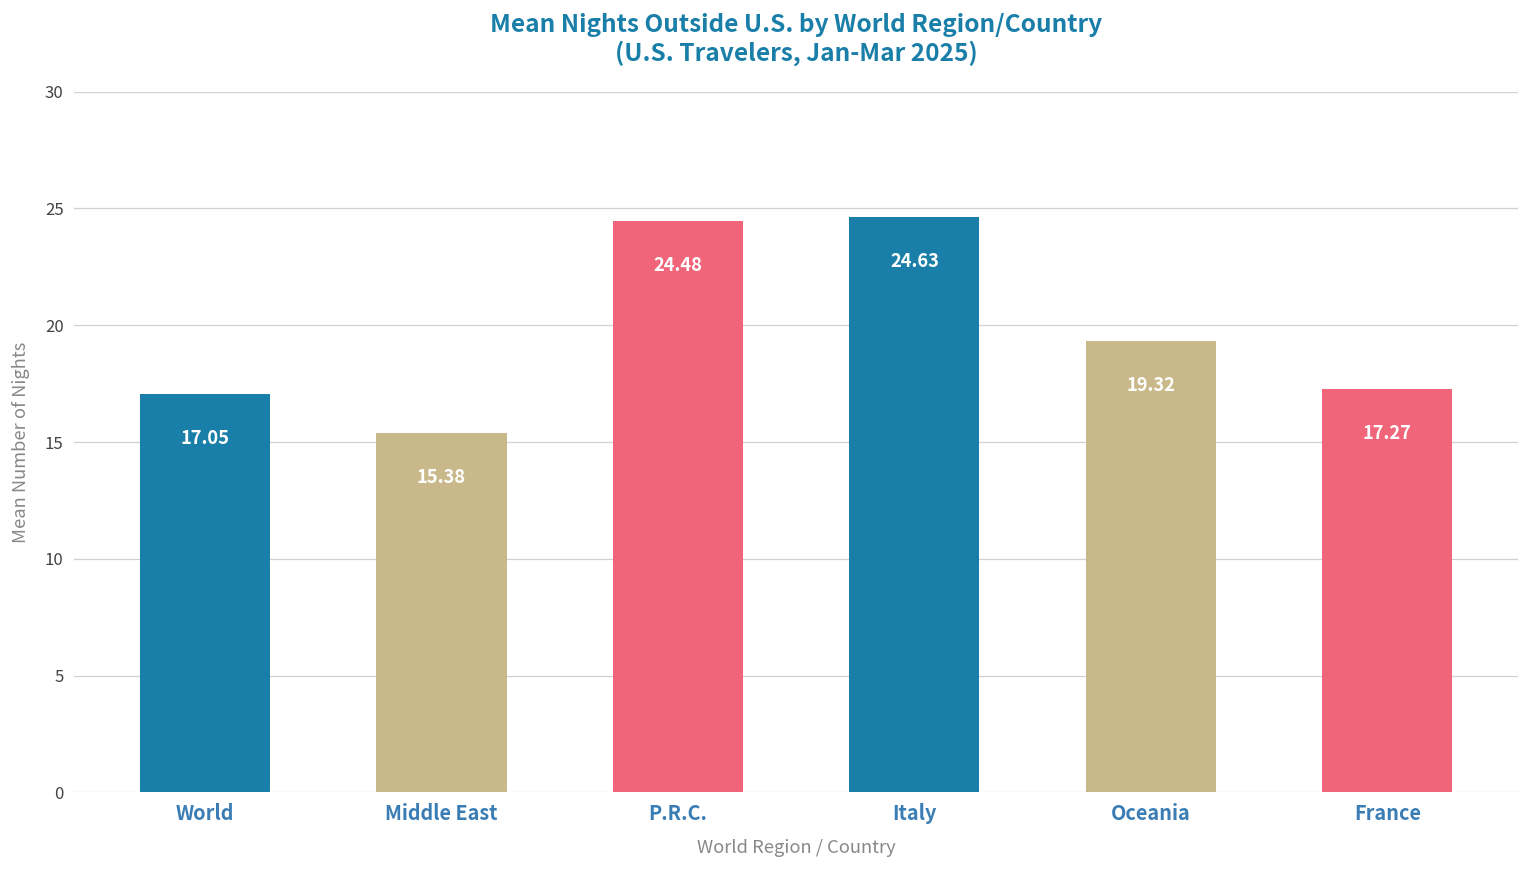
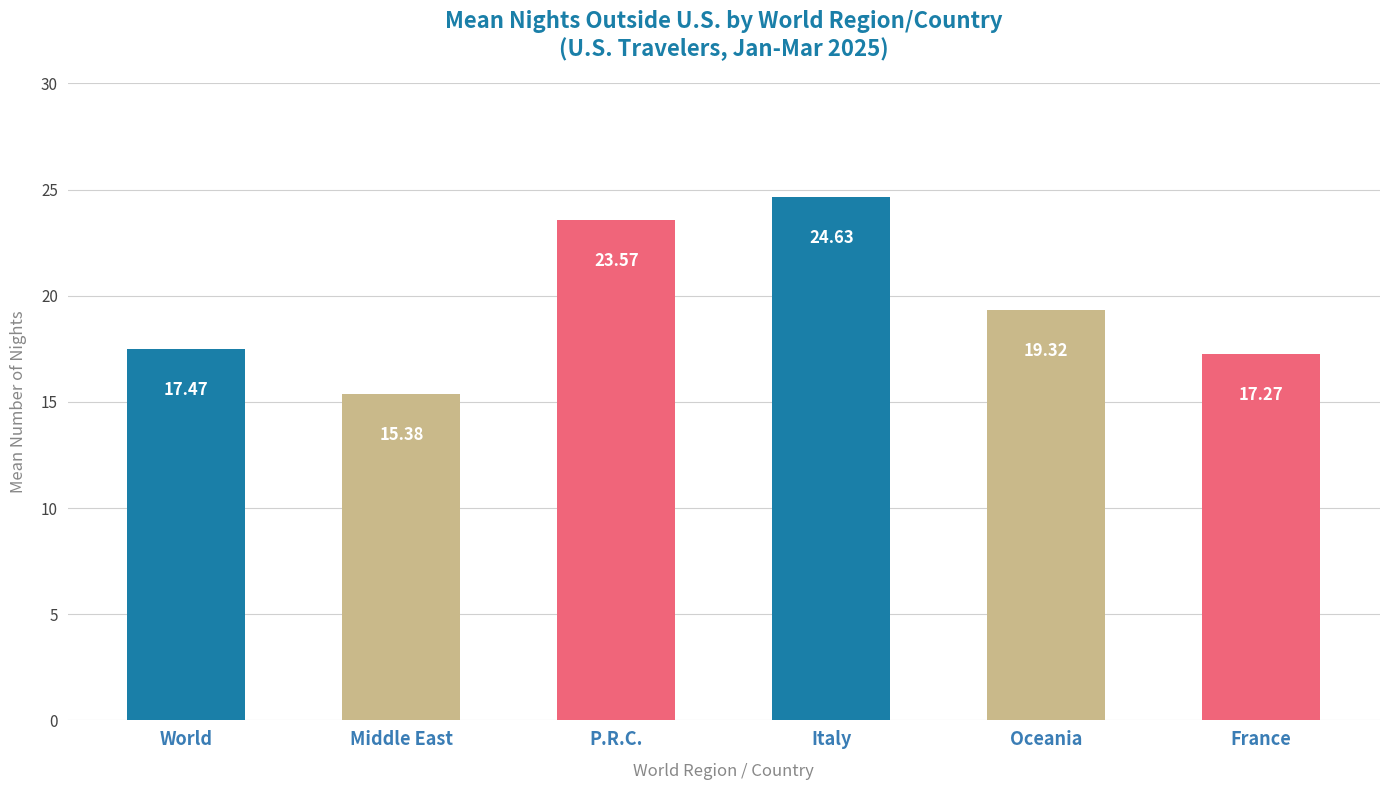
  {
-   "World": 17.05,
+   "World": 17.47,
    "Middle East": 15.38,
-   "P.R.C.": 24.48,
+   "P.R.C.": 23.57,
    "Italy": 24.63,
    "Oceania": 19.32,
    "France": 17.27
  }
